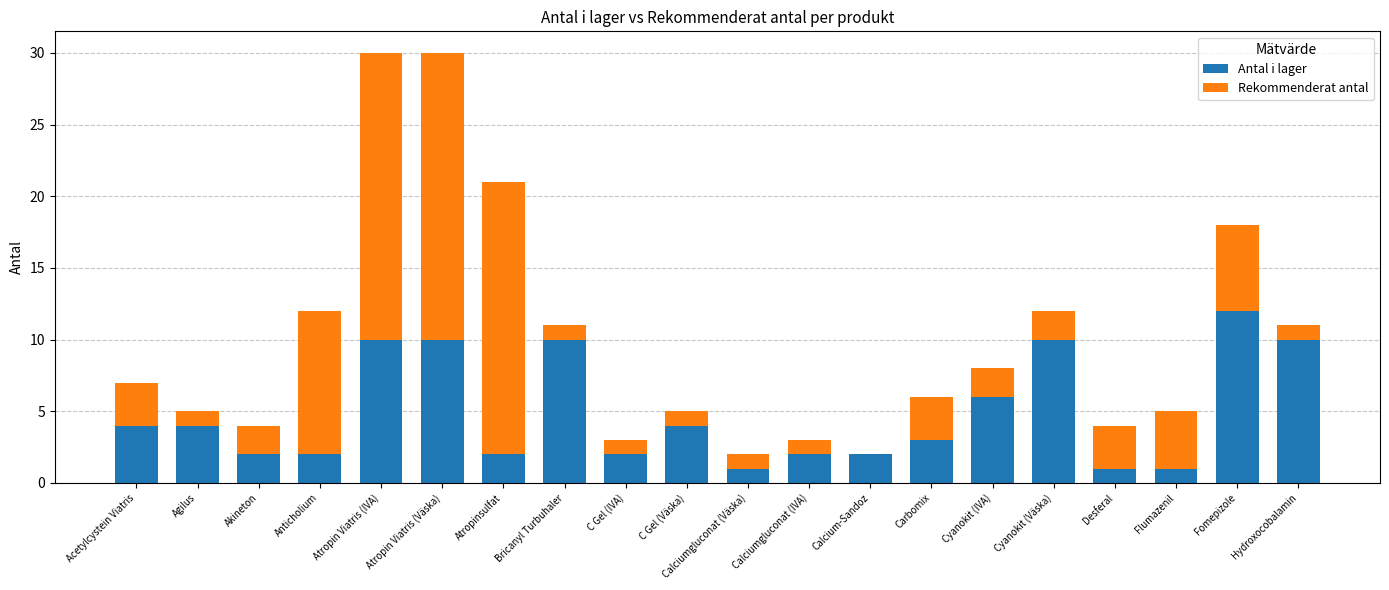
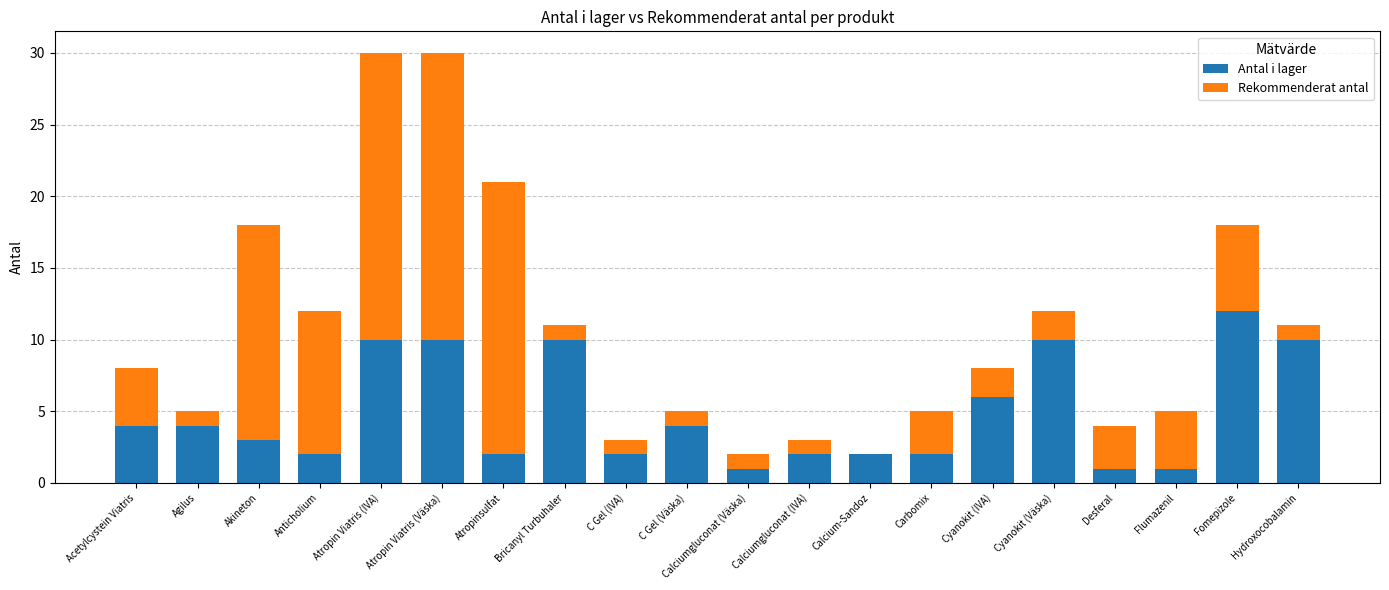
  {
    "Antal i lager": {
      "Acetylcystein Viatris": 4,
      "Agilus": 4,
-     "Akineton": 2,
+     "Akineton": 3,
      "Anticholium": 2,
      "Atropin Viatris (IVA)": 10,
      "Atropin Viatris (Väska)": 10,
      "Atropinsulfat": 2,
      "Bricanyl Turbuhaler": 10,
      "C Gel (IVA)": 2,
      "C Gel (Väska)": 4,
      "Calciumgluconat (Väska)": 1,
      "Calciumgluconat (IVA)": 2,
      "Calcium-Sandoz": 2,
-     "Carbomix": 3,
+     "Carbomix": 2,
      "Cyanokit (IVA)": 6,
      "Cyanokit (Väska)": 10,
      "Desferal": 1,
      "Flumazenil": 1,
      "Fomepizole": 12,
      "Hydroxocobalamin": 10
    },
    "Rekommenderat antal": {
-     "Acetylcystein Viatris": 3,
+     "Acetylcystein Viatris": 4,
      "Agilus": 1,
-     "Akineton": 2,
+     "Akineton": 15,
      "Anticholium": 10,
      "Atropin Viatris (IVA)": 20,
      "Atropin Viatris (Väska)": 20,
      "Atropinsulfat": 19,
      "Bricanyl Turbuhaler": 1,
      "C Gel (IVA)": 1,
      "C Gel (Väska)": 1,
      "Calciumgluconat (Väska)": 1,
      "Calciumgluconat (IVA)": 1,
      "Calcium-Sandoz": 0,
      "Carbomix": 3,
      "Cyanokit (IVA)": 2,
      "Cyanokit (Väska)": 2,
      "Desferal": 3,
      "Flumazenil": 4,
      "Fomepizole": 6,
      "Hydroxocobalamin": 1
    }
  }
